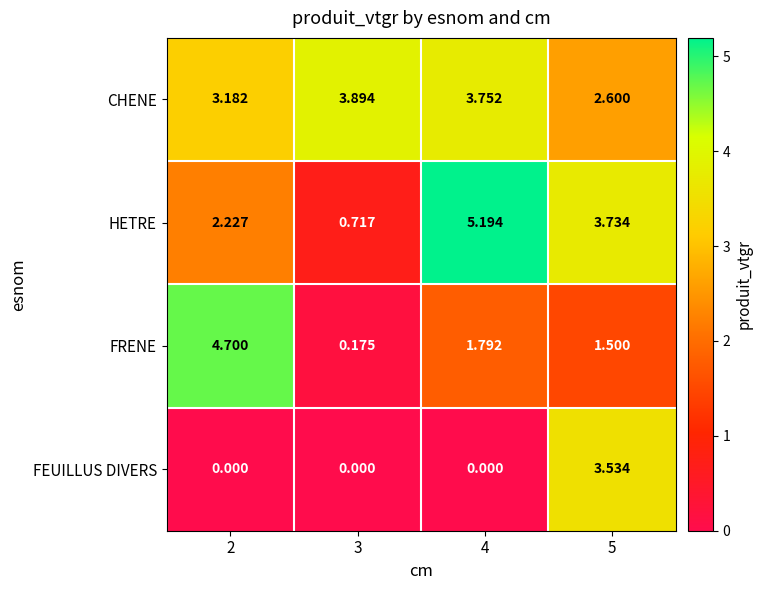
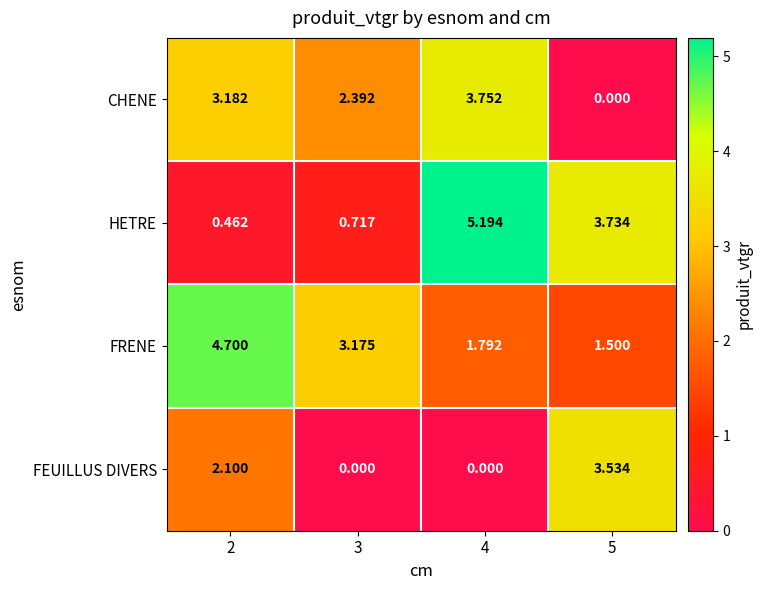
  {
    "CHENE": {
      "2": 3.182,
-     "3": 3.894,
+     "3": 2.392,
      "4": 3.752,
-     "5": 2.600
+     "5": 0.000
    },
    "HETRE": {
-     "2": 2.227,
+     "2": 0.462,
      "3": 0.717,
      "4": 5.194,
      "5": 3.734
    },
    "FRENE": {
      "2": 4.700,
-     "3": 0.175,
+     "3": 3.175,
      "4": 1.792,
      "5": 1.500
    },
    "FEUILLUS DIVERS": {
-     "2": 0.000,
+     "2": 2.100,
      "3": 0.000,
      "4": 0.000,
      "5": 3.534
    }
  }
